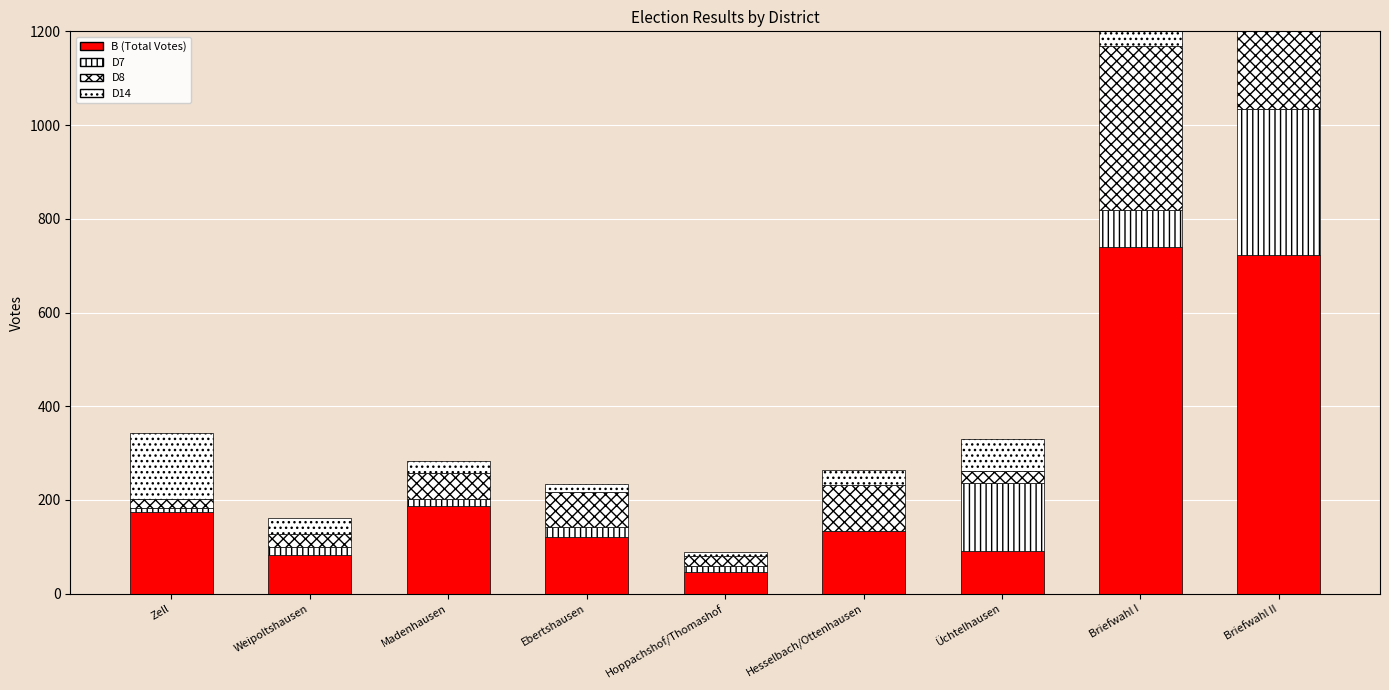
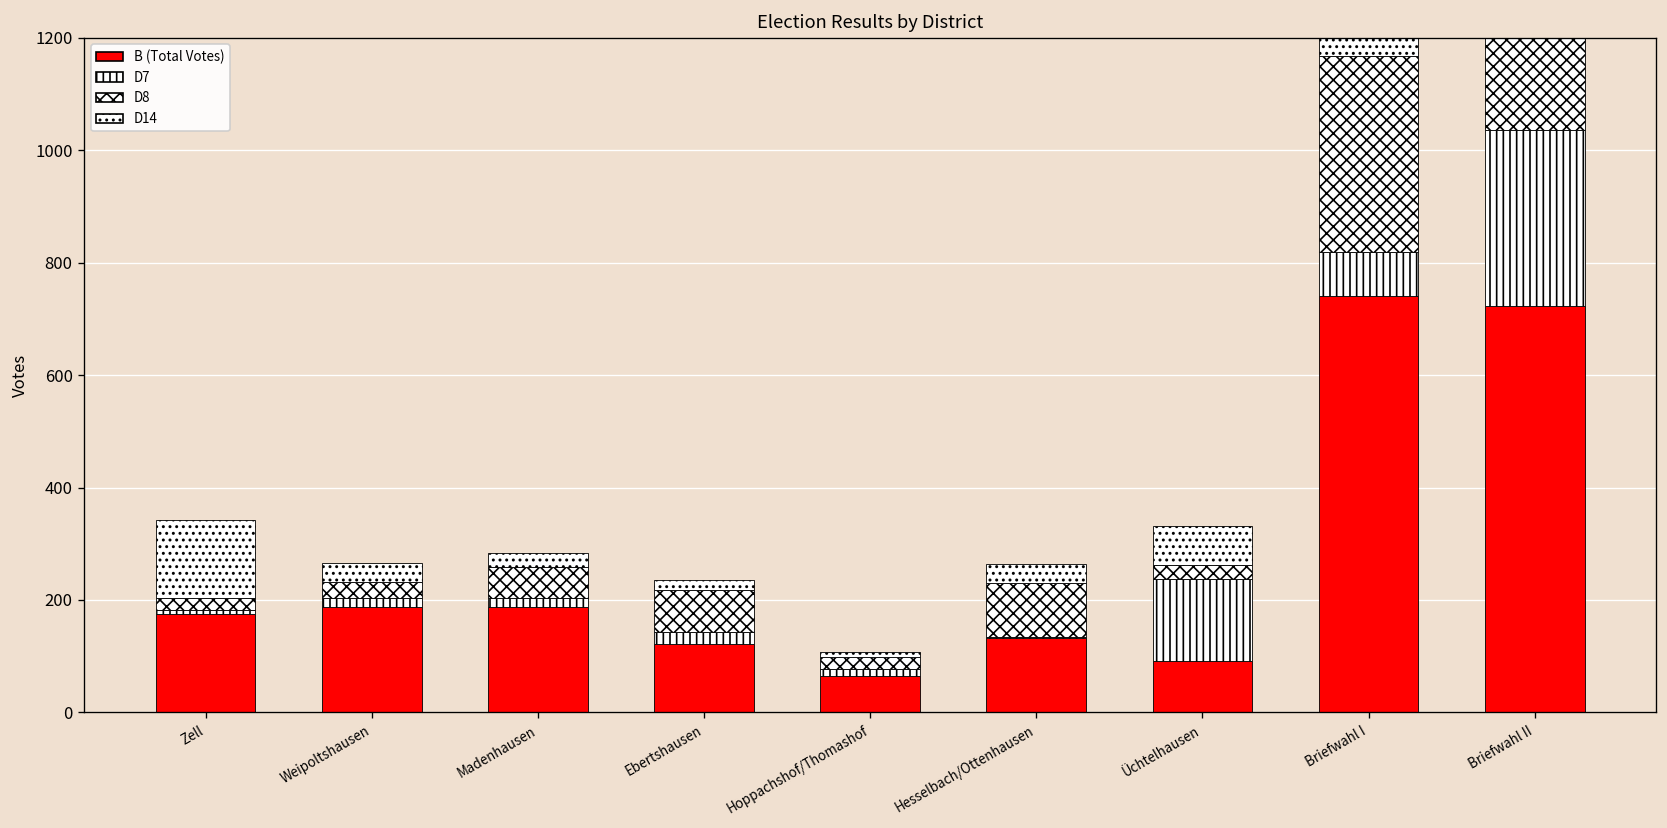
  {
    "B (Total Votes)": {
      "Zell": 180,
-     "Weipoltshausen": 80,
+     "Weipoltshausen": 190,
      "Madenhausen": 190,
      "Ebertshausen": 120,
-     "Hoppachshof/Thomashof": 50,
+     "Hoppachshof/Thomashof": 60,
      "Hesselbach/Ottenhausen": 130,
      "Üchtelhausen": 90,
      "Briefwahl I": 740,
      "Briefwahl II": 720
    }
  }
